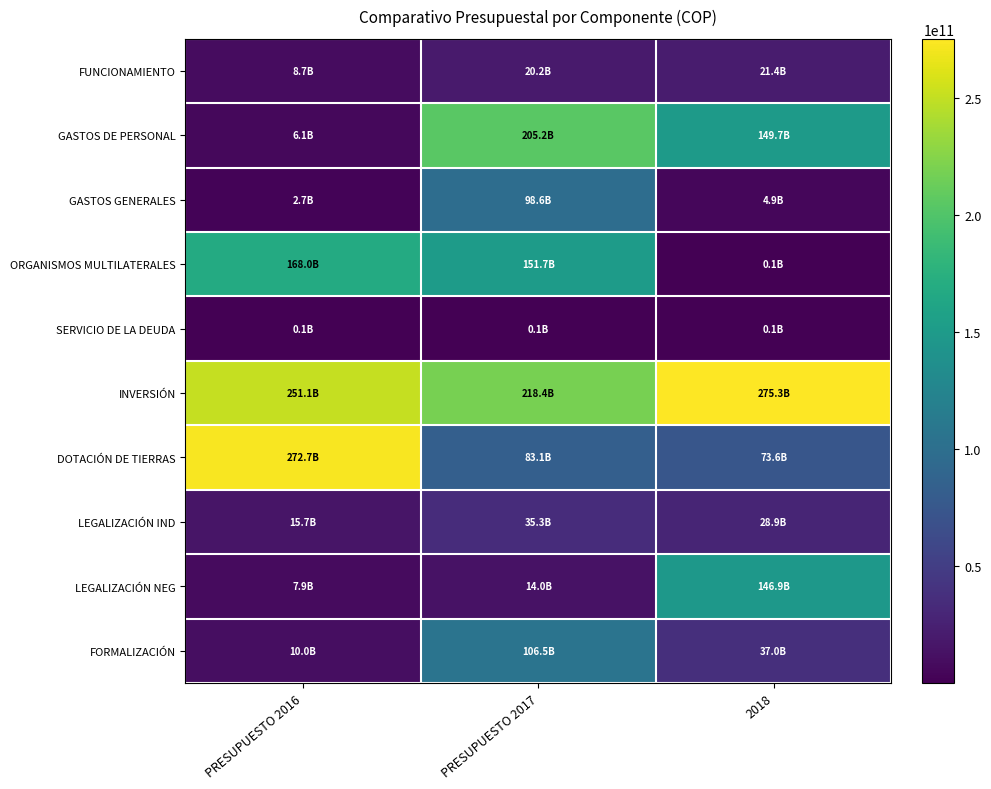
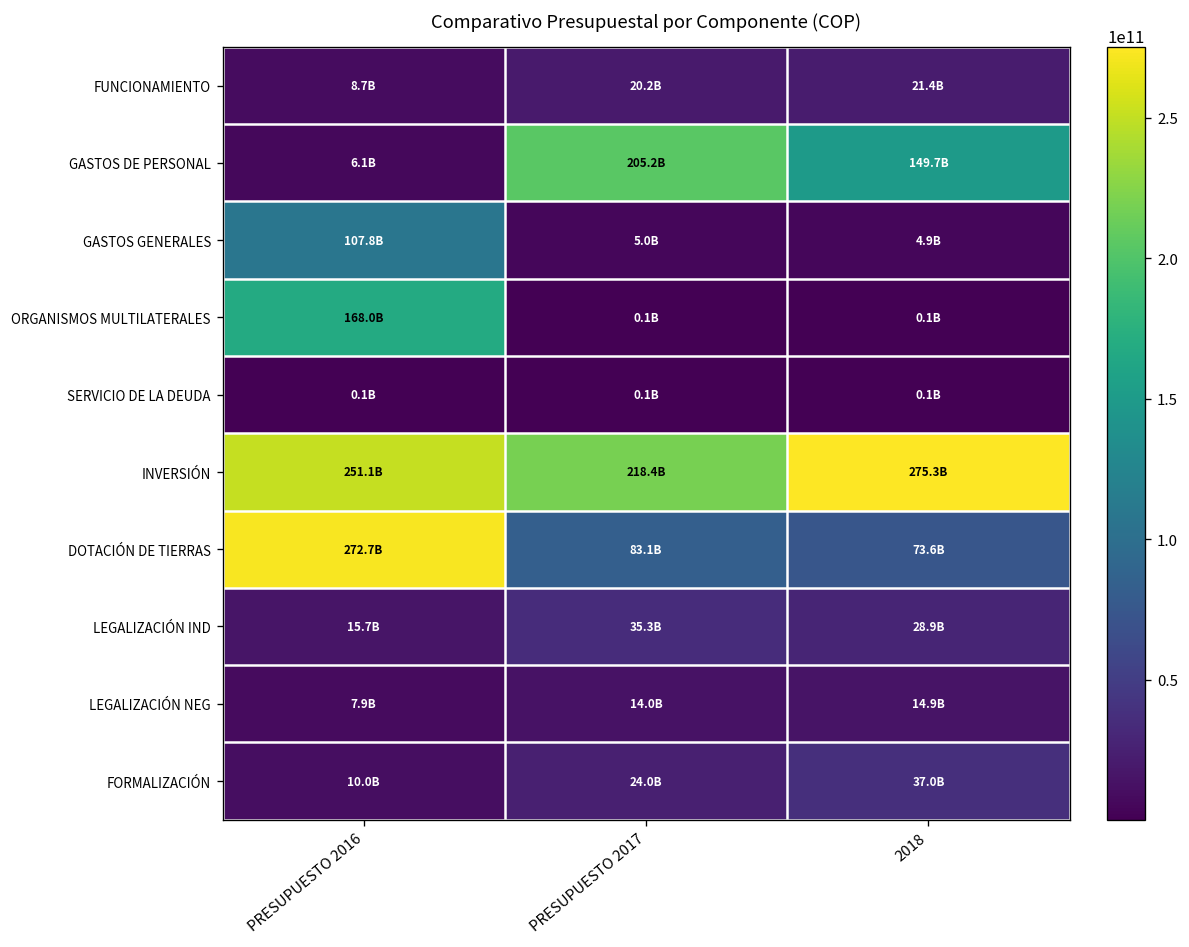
  {
    "FUNCIONAMIENTO": {
      "PRESUPUESTO 2016": "8.7B",
      "PRESUPUESTO 2017": "20.2B",
      "2018": "21.4B"
    },
    "GASTOS DE PERSONAL": {
      "PRESUPUESTO 2016": "6.1B",
      "PRESUPUESTO 2017": "205.2B",
      "2018": "149.7B"
    },
    "GASTOS GENERALES": {
-     "PRESUPUESTO 2016": "2.7B",
-     "PRESUPUESTO 2017": "98.6B",
+     "PRESUPUESTO 2016": "107.8B",
+     "PRESUPUESTO 2017": "5.0B",
      "2018": "4.9B"
    },
    "ORGANISMOS MULTILATERALES": {
      "PRESUPUESTO 2016": "168.0B",
-     "PRESUPUESTO 2017": "151.7B",
+     "PRESUPUESTO 2017": "0.1B",
      "2018": "0.1B"
    },
    "SERVICIO DE LA DEUDA": {
      "PRESUPUESTO 2016": "0.1B",
      "PRESUPUESTO 2017": "0.1B",
      "2018": "0.1B"
    },
    "INVERSIÓN": {
      "PRESUPUESTO 2016": "251.1B",
      "PRESUPUESTO 2017": "218.4B",
      "2018": "275.3B"
    },
    "DOTACIÓN DE TIERRAS": {
      "PRESUPUESTO 2016": "272.7B",
      "PRESUPUESTO 2017": "83.1B",
      "2018": "73.6B"
    },
    "LEGALIZACIÓN IND": {
      "PRESUPUESTO 2016": "15.7B",
      "PRESUPUESTO 2017": "35.3B",
      "2018": "28.9B"
    },
    "LEGALIZACIÓN NEG": {
      "PRESUPUESTO 2016": "7.9B",
      "PRESUPUESTO 2017": "14.0B",
-     "2018": "146.9B"
+     "2018": "14.9B"
    },
    "FORMALIZACIÓN": {
      "PRESUPUESTO 2016": "10.0B",
-     "PRESUPUESTO 2017": "106.5B",
+     "PRESUPUESTO 2017": "24.0B",
      "2018": "37.0B"
    }
  }
